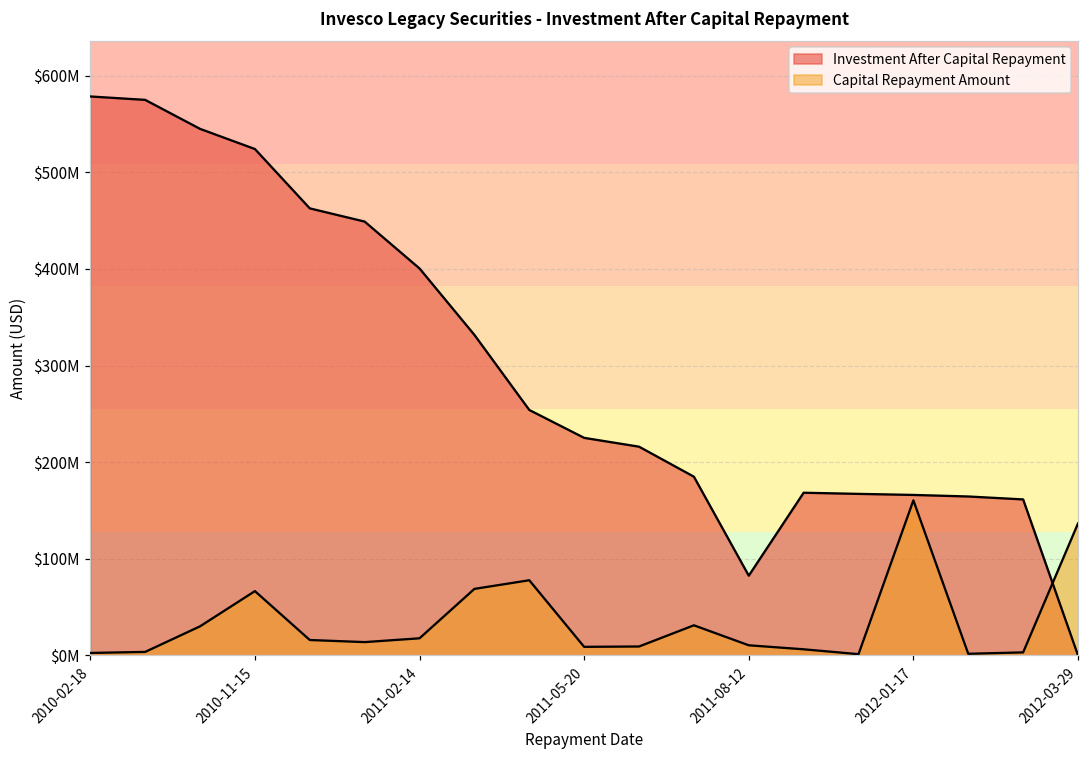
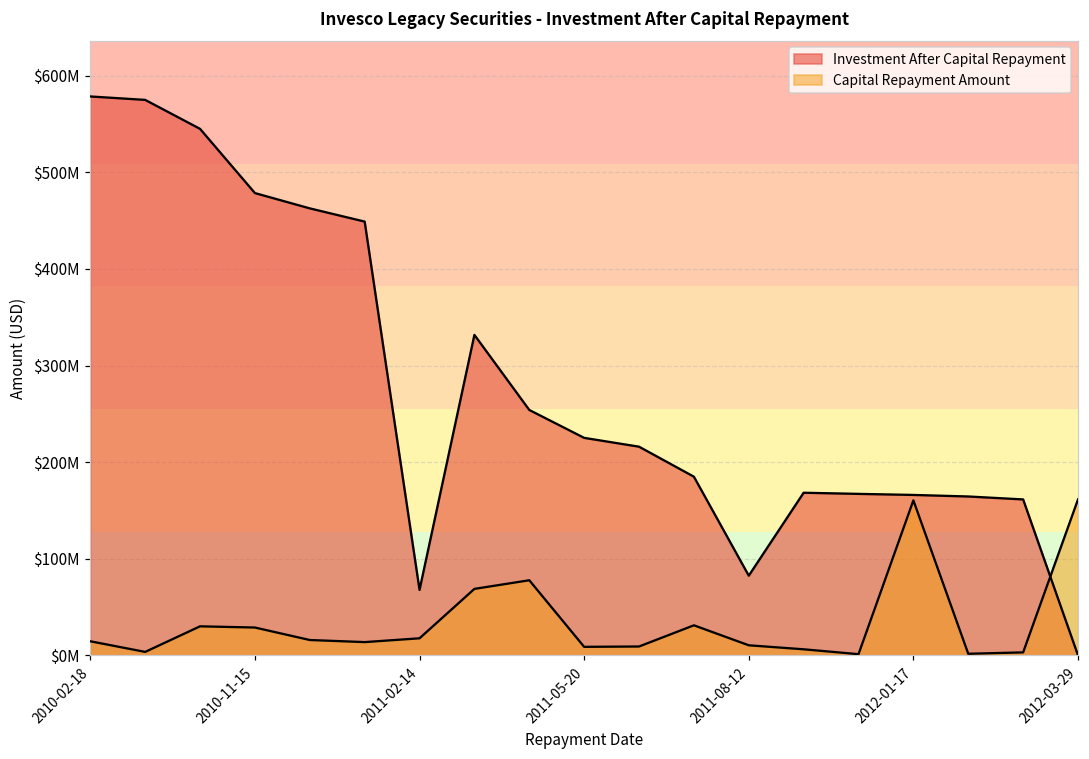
  {
    "Investment After Capital Repayment": {
      "2010-02-18": "$580000000",
-     "2010-11-15": "$520000000",
-     "2011-02-14": "$400000000",
+     "2010-11-15": "$480000000",
+     "2011-02-14": "$70000000",
      "2011-05-20": "$230000000",
      "2011-08-12": "$80000000",
      "2012-01-17": "$170000000",
      "2012-03-29": "$0"
    },
    "Capital Repayment Amount": {
-     "2010-02-18": "$0",
-     "2010-11-15": "$70000000",
+     "2010-02-18": "$10000000",
+     "2010-11-15": "$30000000",
      "2011-02-14": "$20000000",
      "2011-05-20": "$10000000",
      "2011-08-12": "$10000000",
      "2012-01-17": "$160000000",
-     "2012-03-29": "$140000000"
+     "2012-03-29": "$160000000"
    }
  }
